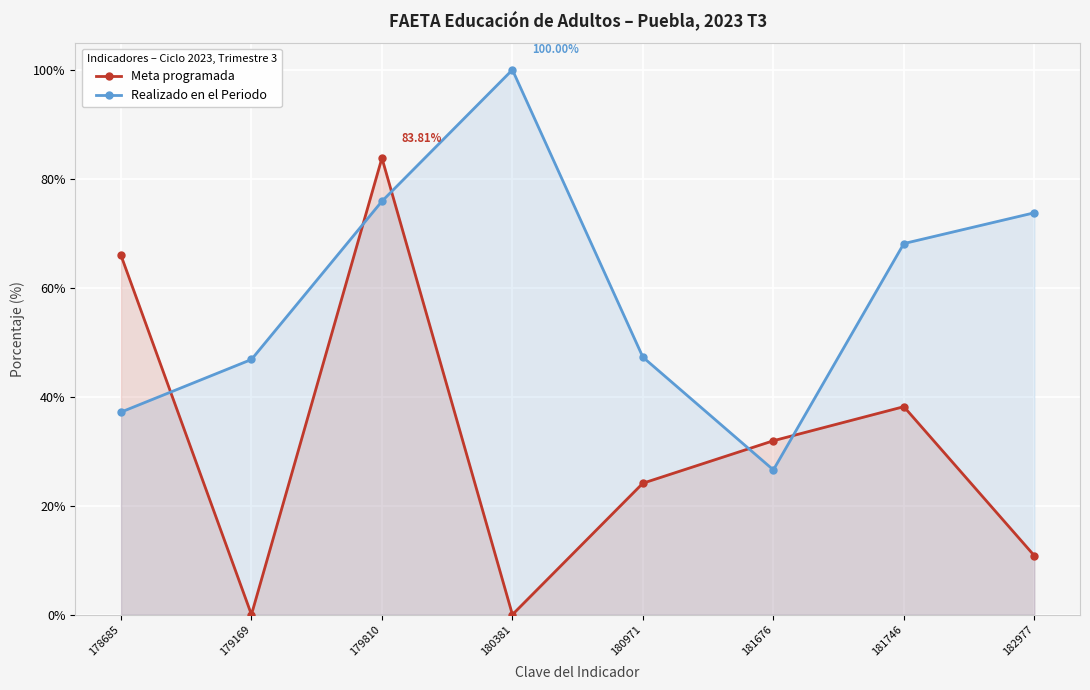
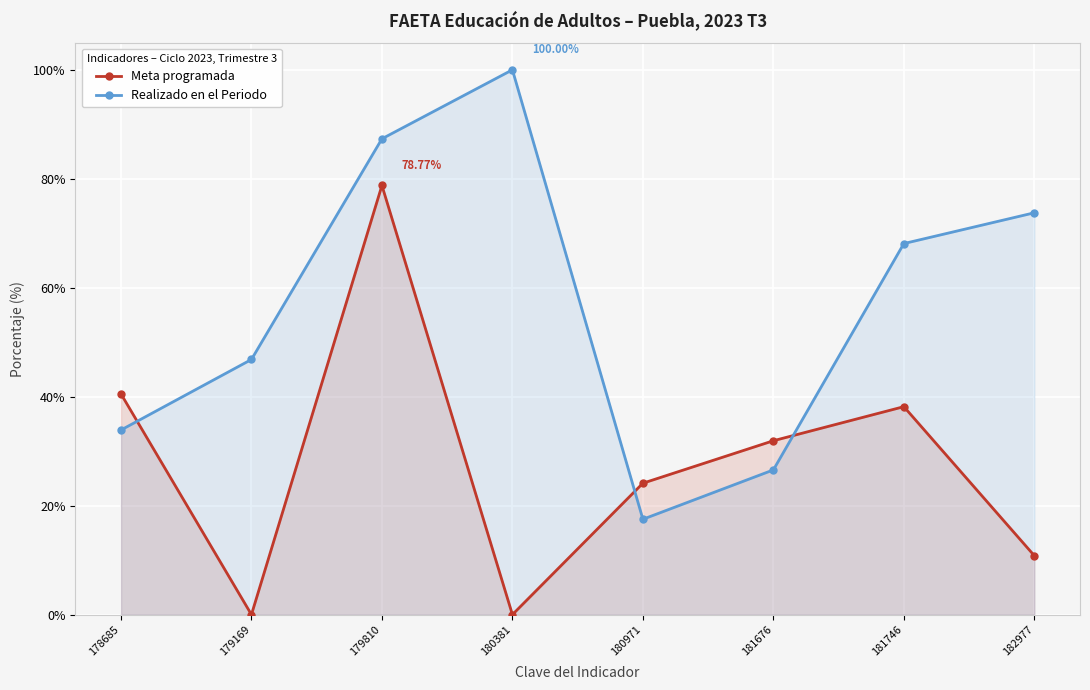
  {
    "Meta programada": {
-     "178685": "66%",
-     "179810": "83.81%"
+     "178685": "41%",
+     "179810": "78.77%"
    },
    "Realizado en el Periodo": {
-     "178685": "37%",
+     "178685": "34%",
      "179169": "47%",
-     "179810": "76%",
-     "180971": "47%",
+     "179810": "87%",
+     "180971": "18%",
      "181676": "27%",
      "181746": "68%",
      "182977": "74%"
    }
  }
